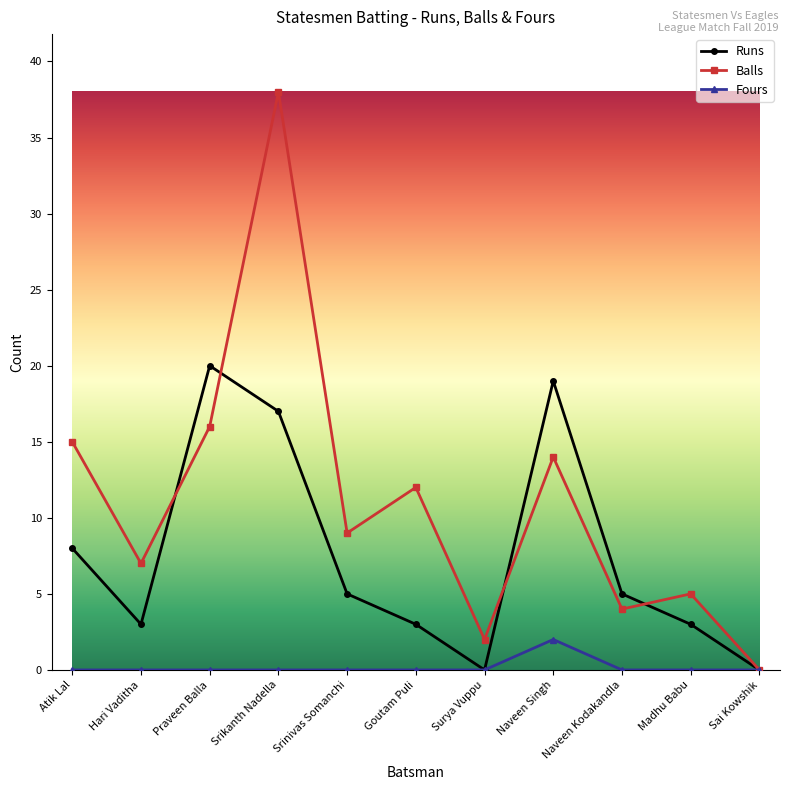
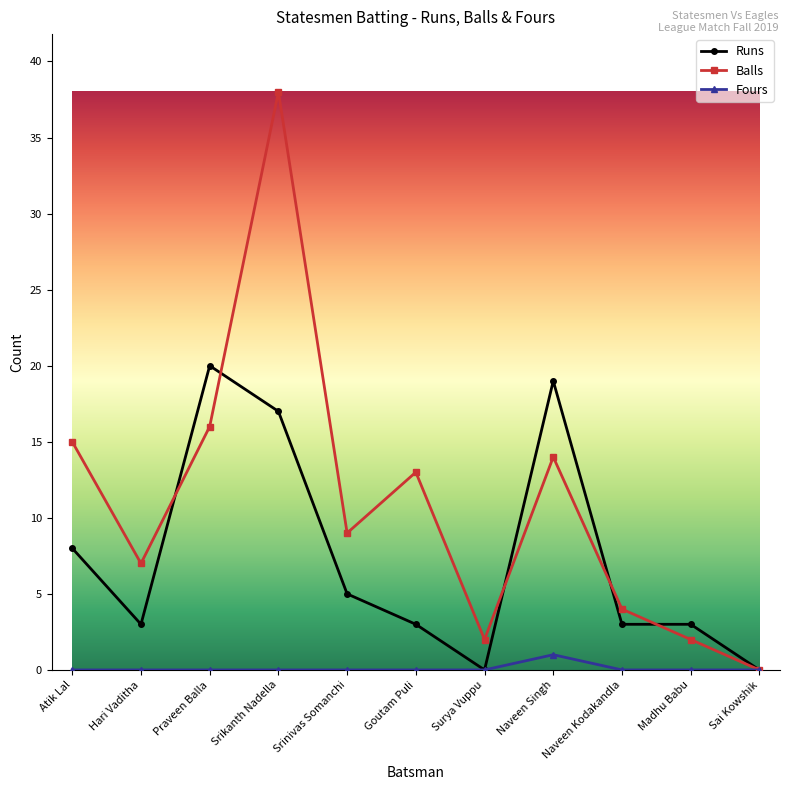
  {
    "Runs": {
      "Atik Lal": 8,
      "Hari Vaditha": 3,
      "Praveen Balla": 20,
      "Srikanth Nadella": 17,
      "Srinivas Somanchi": 5,
      "Goutam Puli": 3,
      "Naveen Singh": 19,
-     "Naveen Kodakandla": 5,
+     "Naveen Kodakandla": 3,
      "Madhu Babu": 3
    },
    "Balls": {
      "Atik Lal": 15,
      "Hari Vaditha": 7,
      "Praveen Balla": 16,
      "Srikanth Nadella": 38,
      "Srinivas Somanchi": 9,
-     "Goutam Puli": 12,
+     "Goutam Puli": 13,
      "Surya Vuppu": 2,
      "Naveen Singh": 14,
      "Naveen Kodakandla": 4,
-     "Madhu Babu": 5
+     "Madhu Babu": 2
    },
    "Fours": {
      "Atik Lal": 0,
      "Hari Vaditha": 0,
      "Praveen Balla": 0,
      "Srikanth Nadella": 0,
      "Srinivas Somanchi": 0,
      "Goutam Puli": 0,
-     "Naveen Singh": 2,
+     "Naveen Singh": 1,
      "Naveen Kodakandla": 0,
      "Madhu Babu": 0
    }
  }
